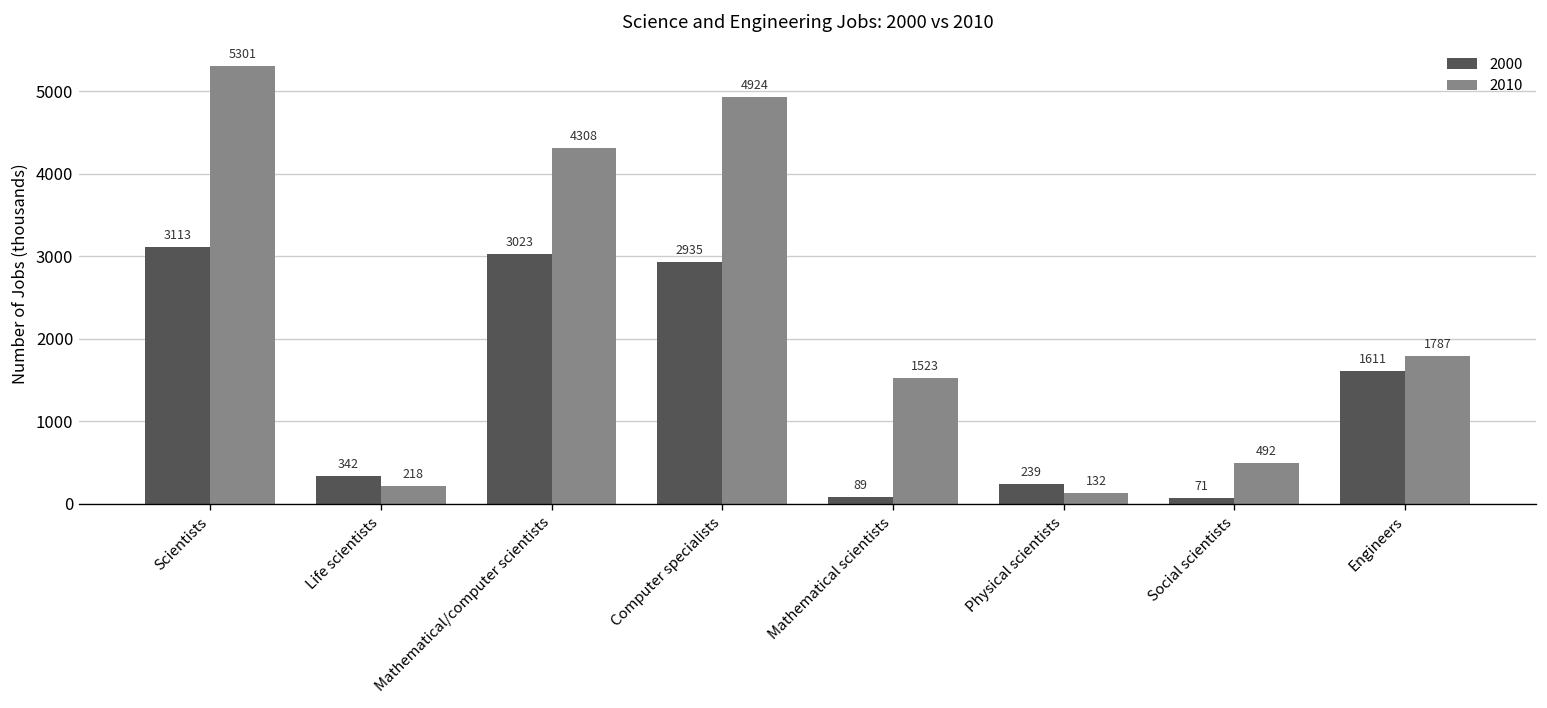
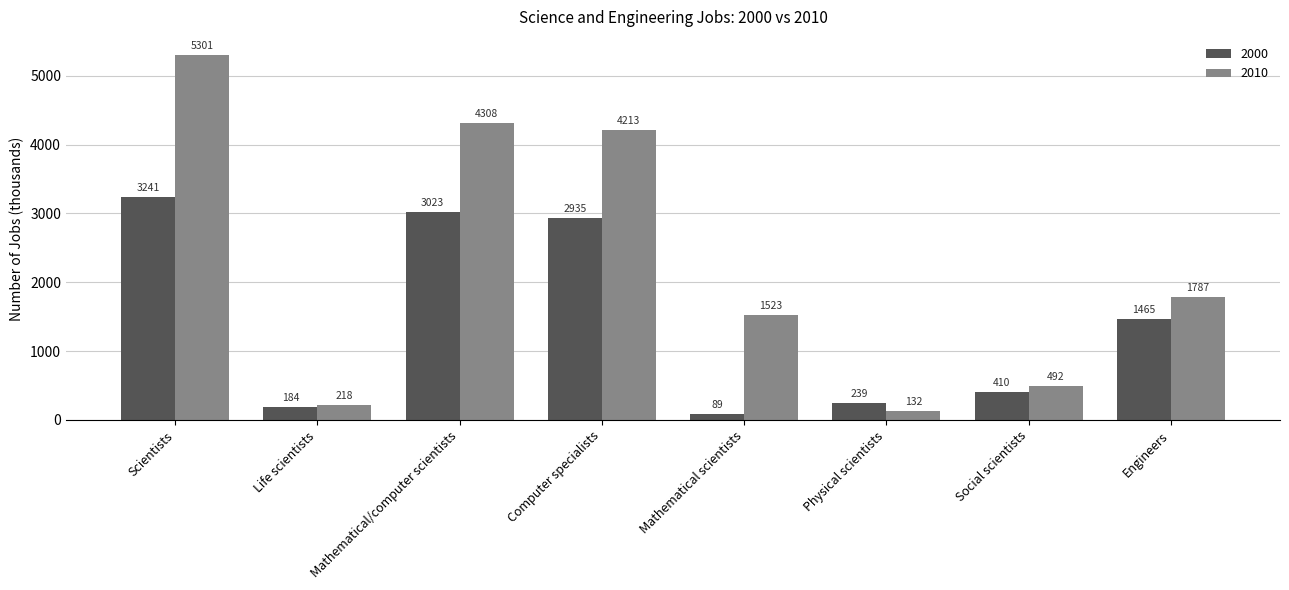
  {
    "2000": {
-     "Scientists": 3113,
-     "Life scientists": 342,
+     "Scientists": 3241,
+     "Life scientists": 184,
      "Mathematical/computer scientists": 3023,
      "Computer specialists": 2935,
      "Mathematical scientists": 89,
      "Physical scientists": 239,
-     "Social scientists": 71,
-     "Engineers": 1611
+     "Social scientists": 410,
+     "Engineers": 1465
    },
    "2010": {
      "Scientists": 5301,
      "Life scientists": 218,
      "Mathematical/computer scientists": 4308,
-     "Computer specialists": 4924,
+     "Computer specialists": 4213,
      "Mathematical scientists": 1523,
      "Physical scientists": 132,
      "Social scientists": 492,
      "Engineers": 1787
    }
  }
